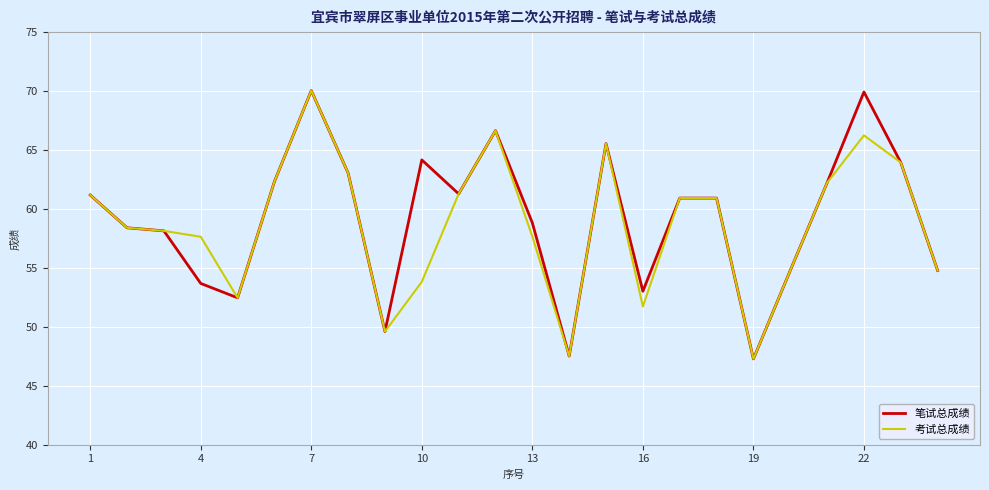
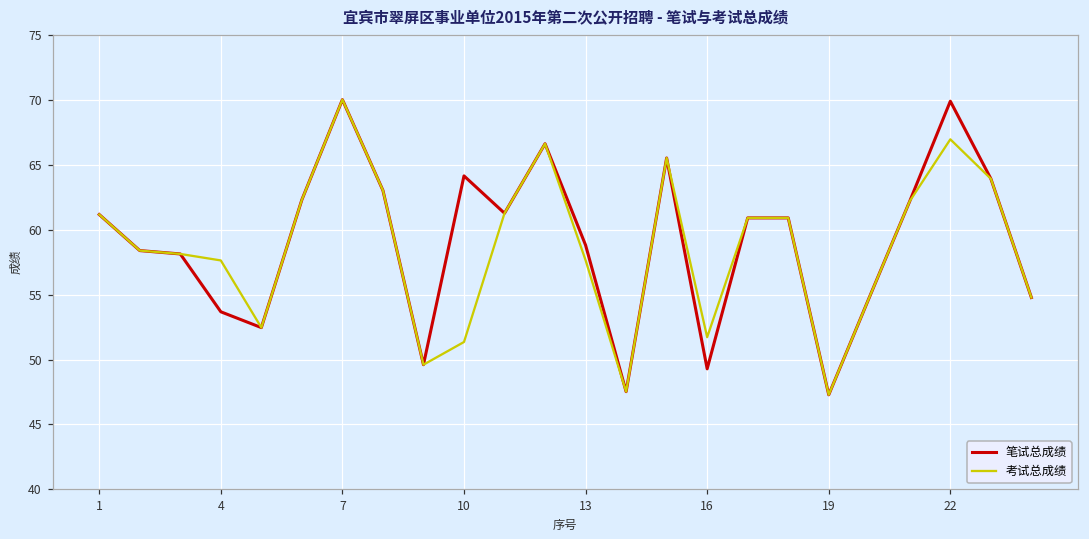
  {
    "笔试总成绩": {
      "4": 53.7,
      "10": 64.2,
      "13": 58.8,
-     "16": 53.0,
+     "16": 49.3,
      "22": 69.9
    },
    "考试总成绩": {
      "4": 57.6,
-     "10": 53.8,
+     "10": 51.4,
      "13": 57.7,
      "16": 51.7,
-     "22": 66.2
+     "22": 67.0
    }
  }
